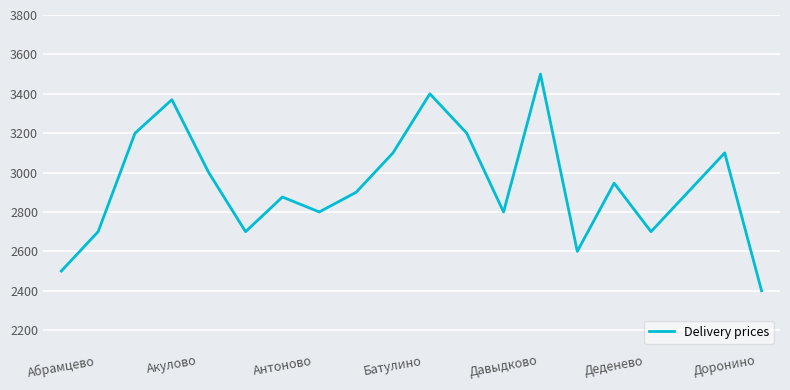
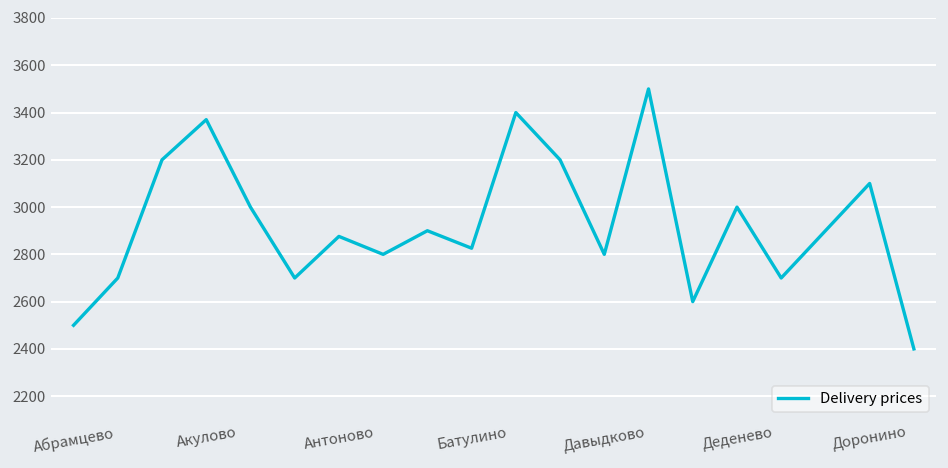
  {
    "Абрамцево": 2500,
    "Акулово": 3370,
    "Антоново": 2880,
-   "Батулино": 3100,
+   "Батулино": 2830,
    "Давыдково": 2800,
-   "Деденево": 2950,
+   "Деденево": 3000,
    "Доронино": 3100
  }
